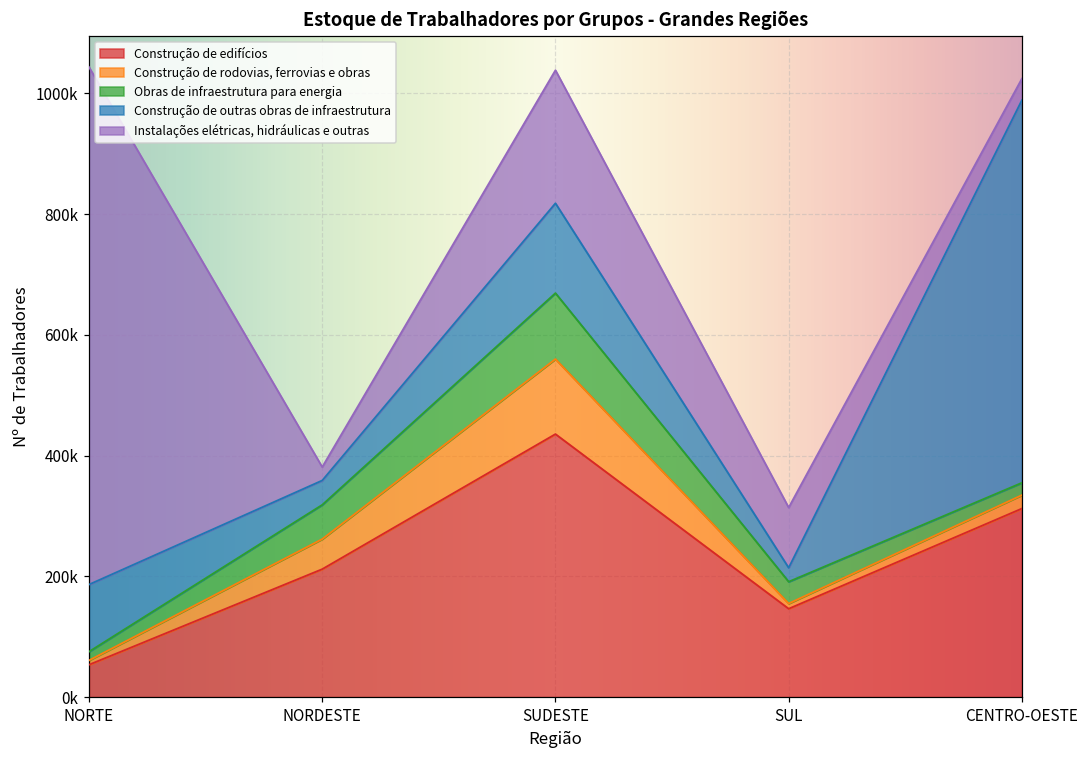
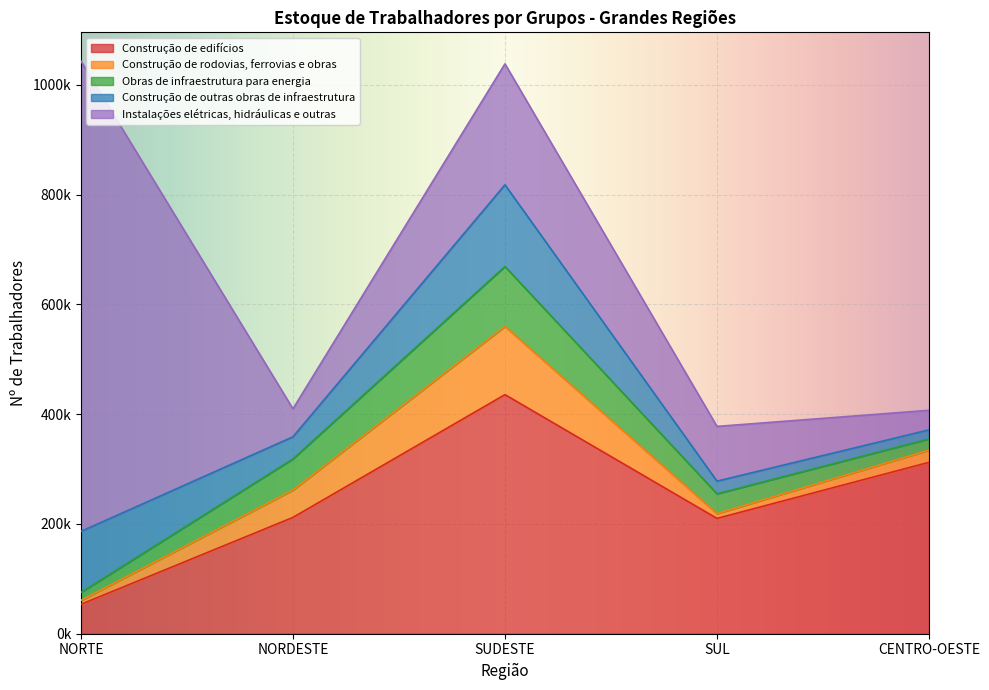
  {
    "Construção de edifícios": {
      "NORTE": 50000,
      "NORDESTE": 210000,
      "SUDESTE": 440000,
-     "SUL": 150000,
+     "SUL": 210000,
      "CENTRO-OESTE": 310000
    },
    "Construção de rodovias, ferrovias e obras": {
      "NORTE": 10000,
      "NORDESTE": 50000,
      "SUDESTE": 120000,
      "SUL": 10000,
      "CENTRO-OESTE": 20000
    },
    "Obras de infraestrutura para energia": {
      "NORTE": 10000,
      "NORDESTE": 60000,
      "SUDESTE": 110000,
      "SUL": 40000,
      "CENTRO-OESTE": 20000
    },
    "Construção de outras obras de infraestrutura": {
      "NORTE": 110000,
      "NORDESTE": 40000,
      "SUDESTE": 150000,
      "SUL": 20000,
-     "CENTRO-OESTE": 630000
+     "CENTRO-OESTE": 20000
    },
    "Instalações elétricas, hidráulicas e outras": {
      "NORTE": 860000,
-     "NORDESTE": 20000,
+     "NORDESTE": 50000,
      "SUDESTE": 220000,
      "SUL": 100000,
      "CENTRO-OESTE": 40000
    }
  }
